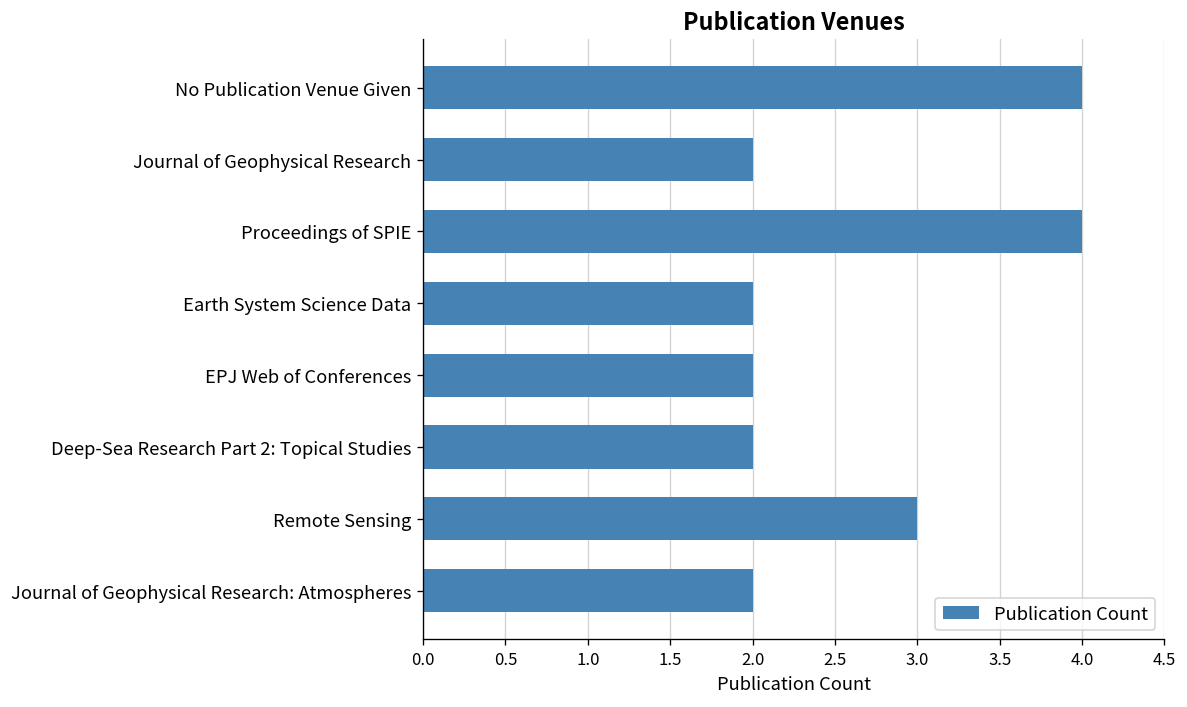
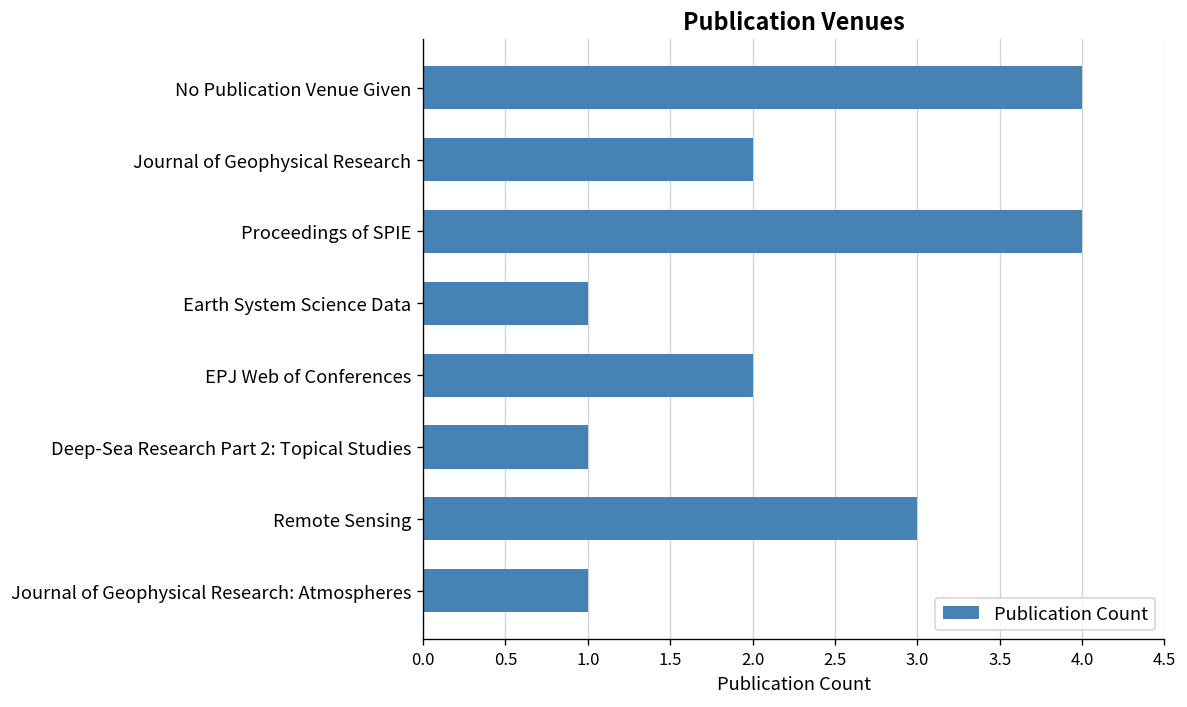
  {
    "No Publication Venue Given": 4,
    "Journal of Geophysical Research": 2,
    "Proceedings of SPIE": 4,
-   "Earth System Science Data": 2,
+   "Earth System Science Data": 1,
    "EPJ Web of Conferences": 2,
-   "Deep-Sea Research Part 2: Topical Studies": 2,
+   "Deep-Sea Research Part 2: Topical Studies": 1,
    "Remote Sensing": 3,
-   "Journal of Geophysical Research: Atmospheres": 2
+   "Journal of Geophysical Research: Atmospheres": 1
  }
